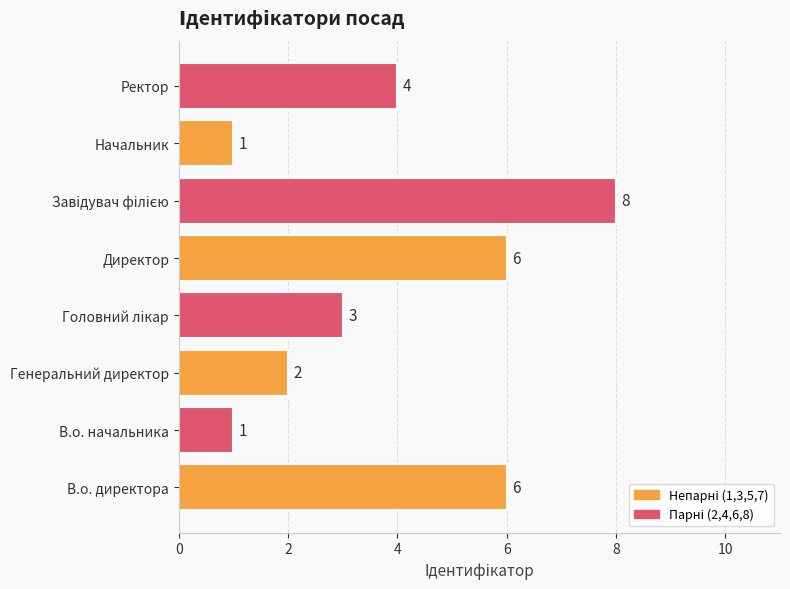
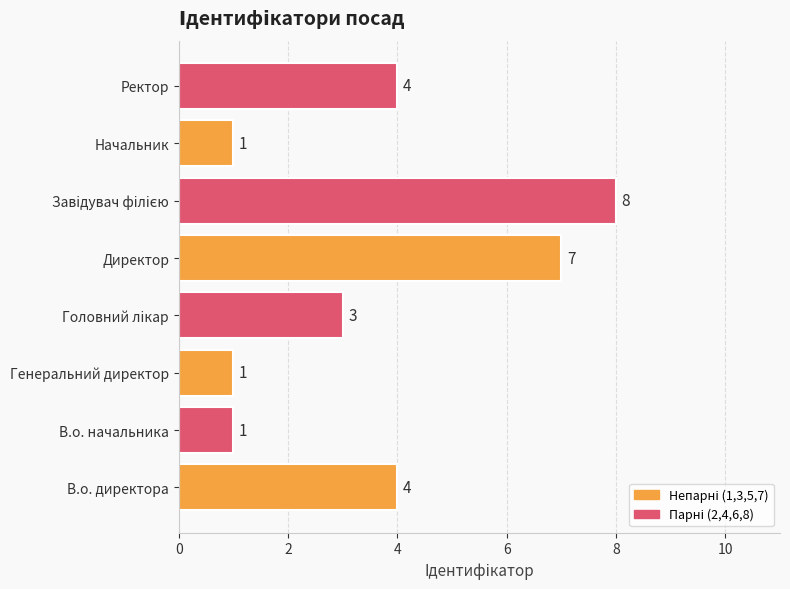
  {
    "Ректор": 4,
    "Начальник": 1,
    "Завідувач філією": 8,
-   "Директор": 6,
+   "Директор": 7,
    "Головний лікар": 3,
-   "Генеральний директор": 2,
+   "Генеральний директор": 1,
    "В.о. начальника": 1,
-   "В.о. директора": 6
+   "В.о. директора": 4
  }
